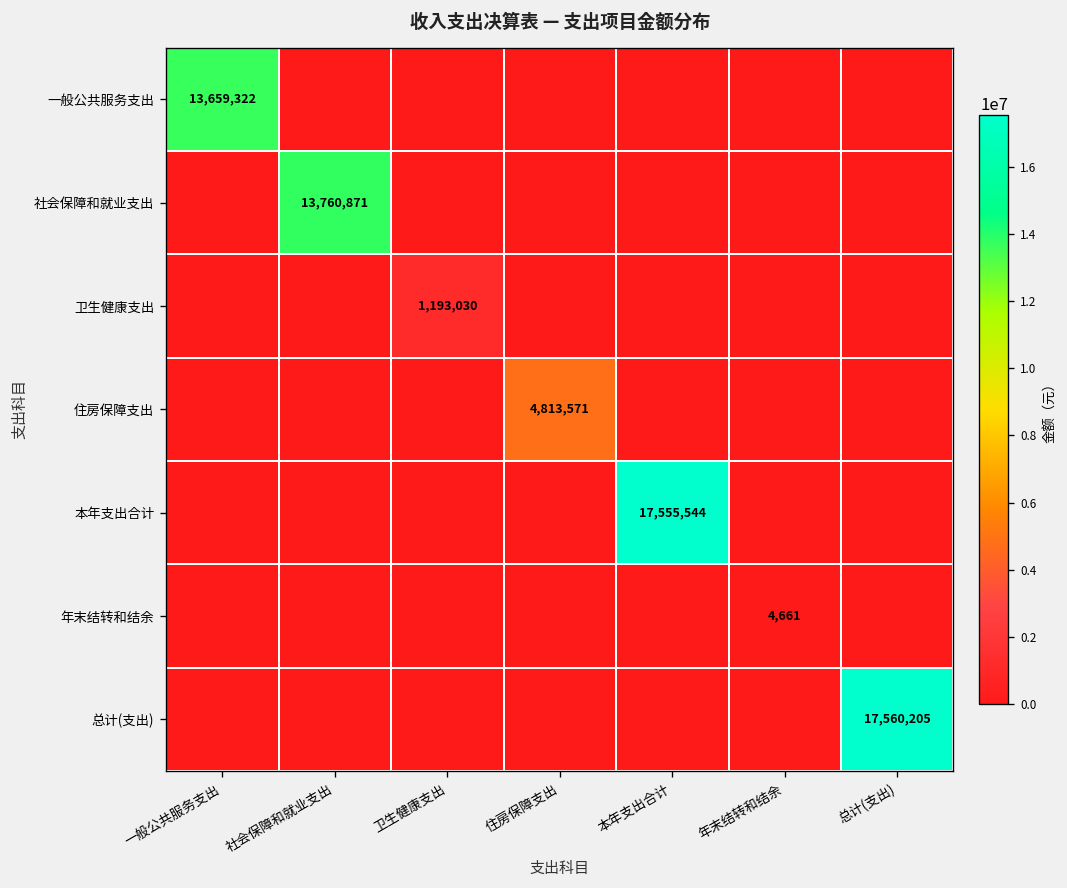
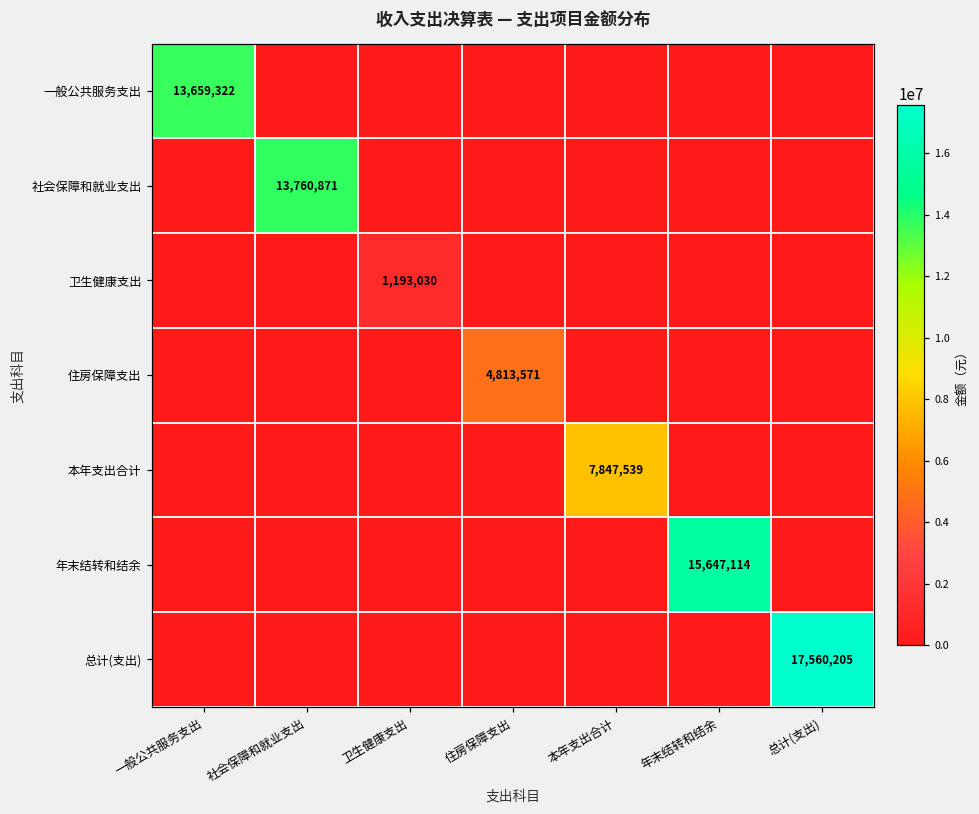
  {
    "一般公共服务支出": {
      "一般公共服务支出": "13,659,322"
    },
    "社会保障和就业支出": {
      "社会保障和就业支出": "13,760,871"
    },
    "卫生健康支出": {
      "卫生健康支出": "1,193,030"
    },
    "住房保障支出": {
      "住房保障支出": "4,813,571"
    },
    "本年支出合计": {
-     "本年支出合计": "17,555,544"
+     "本年支出合计": "7,847,539"
    },
    "年末结转和结余": {
-     "年末结转和结余": "4,661"
+     "年末结转和结余": "15,647,114"
    },
    "总计(支出)": {
      "总计(支出)": "17,560,205"
    }
  }
